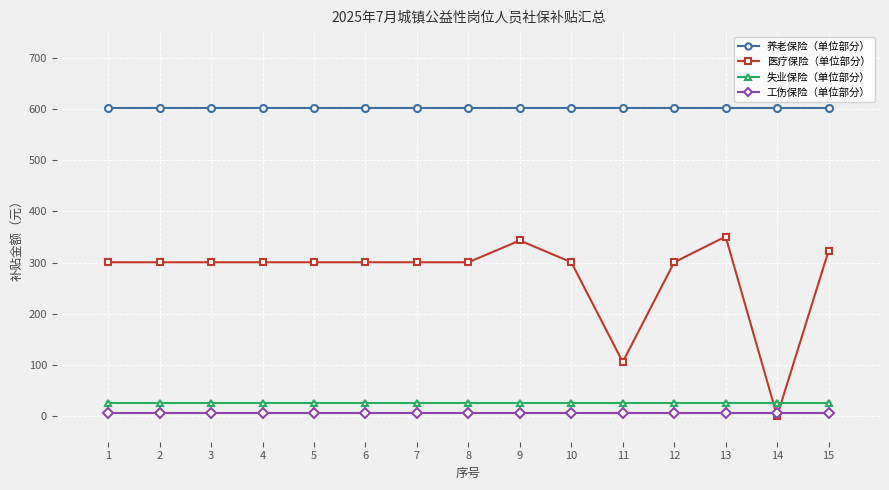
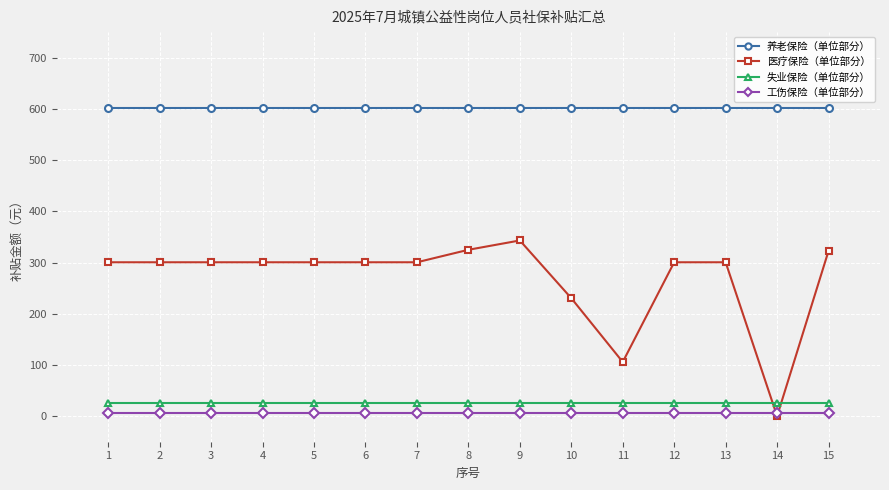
  {
    "养老保险（单位部分）": {
      "1": 600,
      "2": 600,
      "3": 600,
      "4": 600,
      "5": 600,
      "6": 600,
      "7": 600,
      "8": 600,
      "9": 600,
      "10": 600,
      "11": 600,
      "12": 600,
      "13": 600,
      "14": 600,
      "15": 600
    },
    "医疗保险（单位部分）": {
      "1": 300,
      "2": 300,
      "3": 300,
      "4": 300,
      "5": 300,
      "6": 300,
      "7": 300,
-     "8": 300,
+     "8": 320,
      "9": 340,
-     "10": 300,
+     "10": 230,
      "11": 110,
      "12": 300,
-     "13": 350,
+     "13": 300,
      "14": 0,
      "15": 320
    },
    "失业保险（单位部分）": {
      "1": 30,
      "2": 30,
      "3": 30,
      "4": 30,
      "5": 30,
      "6": 30,
      "7": 30,
      "8": 30,
      "9": 30,
      "10": 30,
      "11": 30,
      "12": 30,
      "13": 30,
      "14": 30,
      "15": 30
    },
    "工伤保险（单位部分）": {
      "1": 10,
      "2": 10,
      "3": 10,
      "4": 10,
      "5": 10,
      "6": 10,
      "7": 10,
      "8": 10,
      "9": 10,
      "10": 10,
      "11": 10,
      "12": 10,
      "13": 10,
      "14": 10,
      "15": 10
    }
  }
